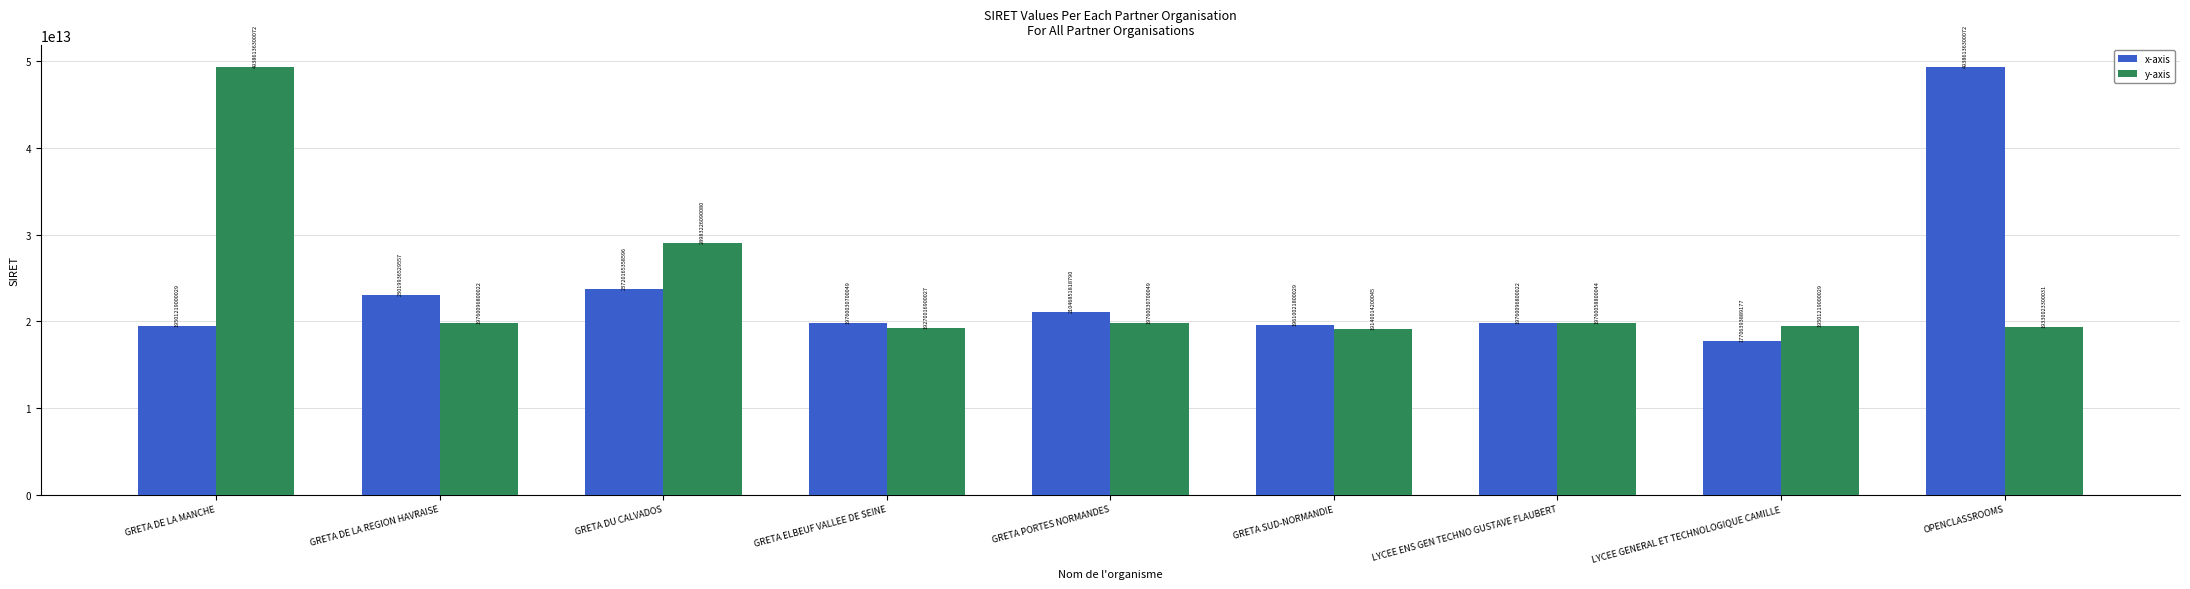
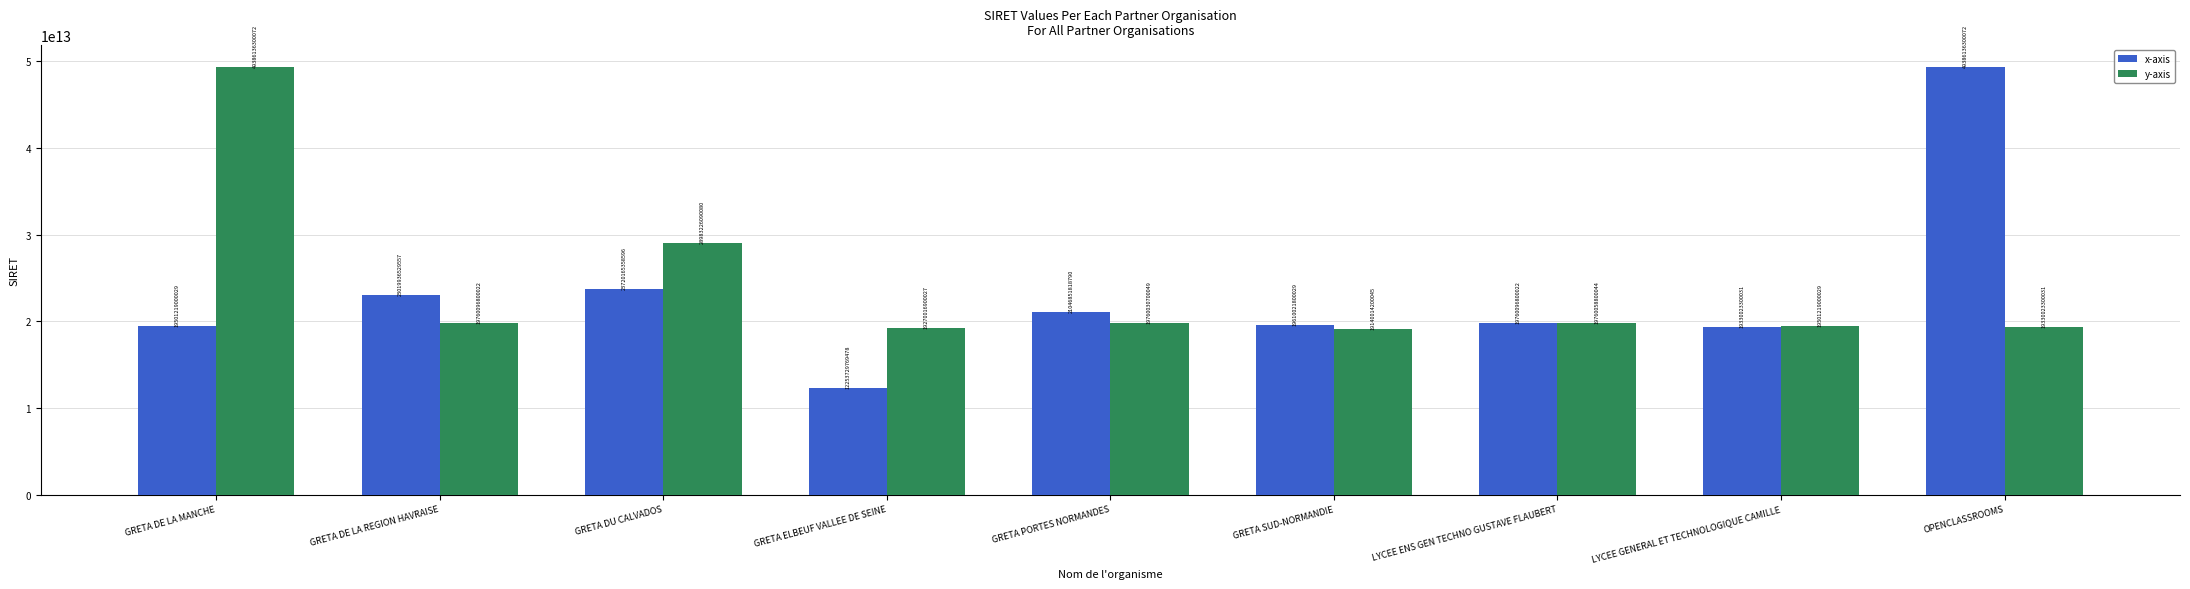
  {
    "x-axis": {
      "GRETA DE LA MANCHE": 19501219000029,
      "GRETA DE LA REGION HAVRAISE": 23019936529557,
      "GRETA DU CALVADOS": 23720165358596,
-     "GRETA ELBEUF VALLEE DE SEINE": 19760030700049,
+     "GRETA ELBEUF VALLEE DE SEINE": 12253729769478,
      "GRETA PORTES NORMANDES": 21046851818790,
      "GRETA SUD-NORMANDIE": 19610021800029,
      "LYCEE ENS GEN TECHNO GUSTAVE FLAUBERT": 19760096800022,
-     "LYCEE GENERAL ET TECHNOLOGIQUE CAMILLE": 17706393889177,
+     "LYCEE GENERAL ET TECHNOLOGIQUE CAMILLE": 19330023300031,
      "OPENCLASSROOMS": 49386136300072
    },
    "y-axis": {
      "GRETA DE LA MANCHE": 49386136300072,
      "GRETA DE LA REGION HAVRAISE": 19760096800022,
      "GRETA DU CALVADOS": 28983226090080,
      "GRETA ELBEUF VALLEE DE SEINE": 19270016900027,
      "GRETA PORTES NORMANDES": 19760030700049,
      "GRETA SUD-NORMANDIE": 19140014200045,
      "LYCEE ENS GEN TECHNO GUSTAVE FLAUBERT": 19760058800044,
      "LYCEE GENERAL ET TECHNOLOGIQUE CAMILLE": 19501219000029,
      "OPENCLASSROOMS": 19330023300031
    }
  }
